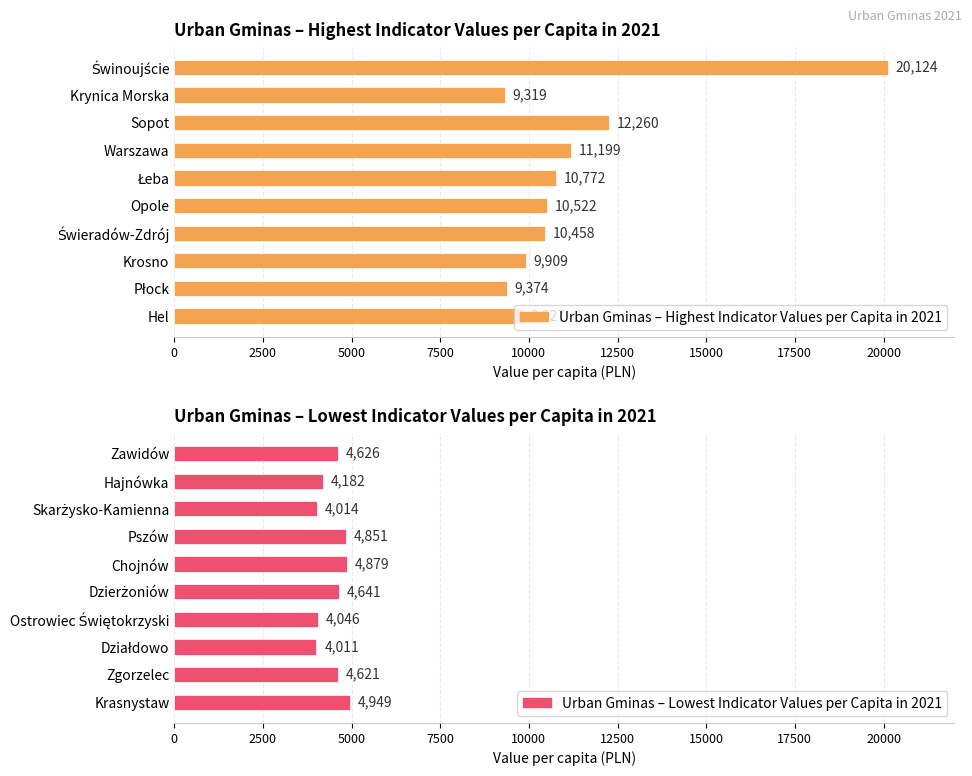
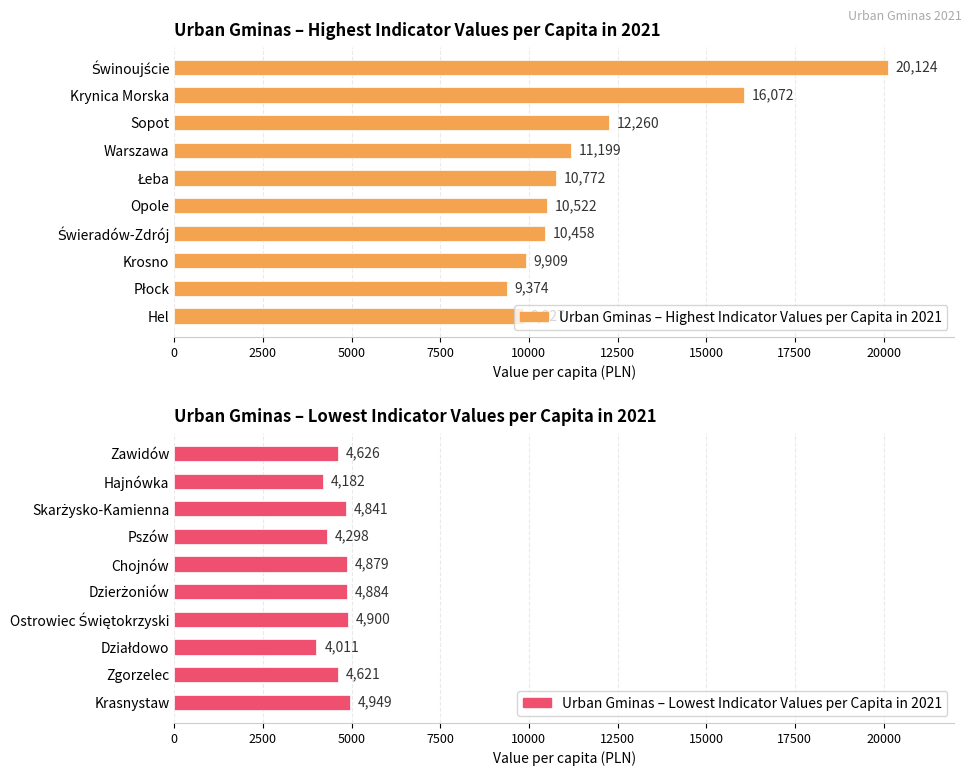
  {
    "Urban Gminas – Highest Indicator Values per Capita in 2021": {
      "Świnoujście": "20,124",
-     "Krynica Morska": "9,319",
+     "Krynica Morska": "16,072",
      "Sopot": "12,260",
      "Warszawa": "11,199",
      "Łeba": "10,772",
      "Opole": "10,522",
      "Świeradów-Zdrój": "10,458",
      "Krosno": "9,909",
      "Płock": "9,374"
    },
    "Urban Gminas – Lowest Indicator Values per Capita in 2021": {
      "Zawidów": "4,626",
      "Hajnówka": "4,182",
-     "Skarżysko-Kamienna": "4,014",
-     "Pszów": "4,851",
+     "Skarżysko-Kamienna": "4,841",
+     "Pszów": "4,298",
      "Chojnów": "4,879",
-     "Dzierżoniów": "4,641",
-     "Ostrowiec Świętokrzyski": "4,046",
+     "Dzierżoniów": "4,884",
+     "Ostrowiec Świętokrzyski": "4,900",
      "Działdowo": "4,011",
      "Zgorzelec": "4,621",
      "Krasnystaw": "4,949"
    }
  }
